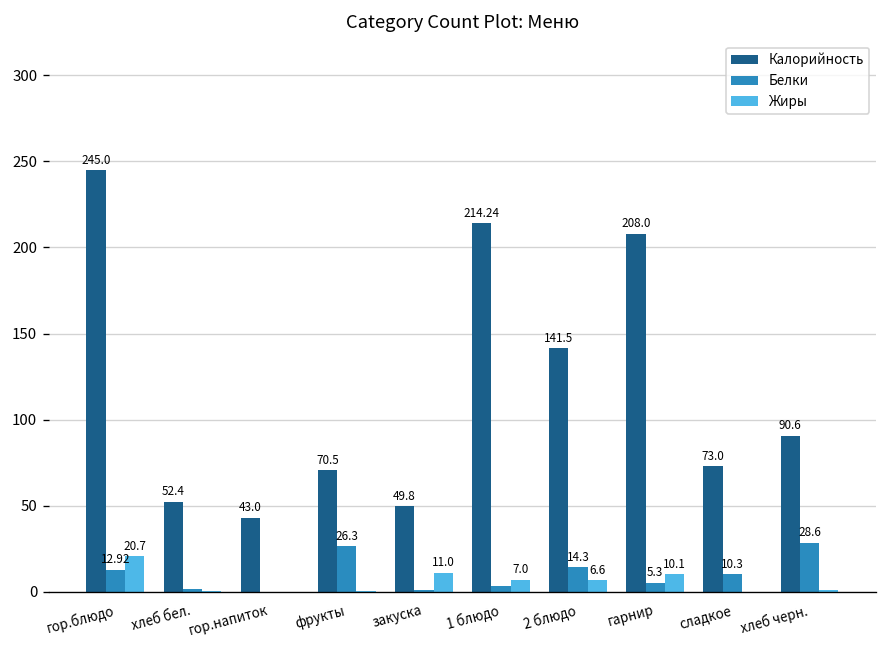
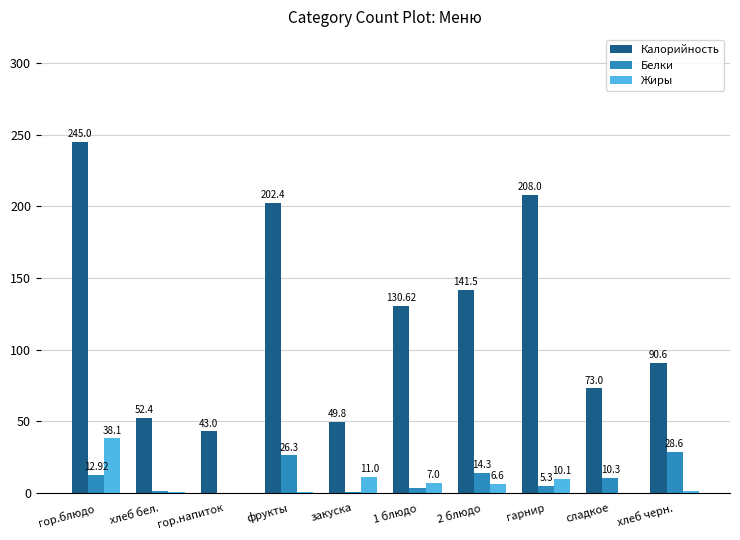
  {
    "Калорийность": {
      "гор.блюдо": 245.0,
      "хлеб бел.": 52.4,
      "гор.напиток": 43.0,
-     "фрукты": 70.5,
+     "фрукты": 202.4,
      "закуска": 49.8,
-     "1 блюдо": 214.24,
+     "1 блюдо": 130.62,
      "2 блюдо": 141.5,
      "гарнир": 208.0,
      "сладкое": 73.0,
      "хлеб черн.": 90.6
    },
    "Белки": {
      "гор.блюдо": 12.92,
      "фрукты": 26.3,
      "2 блюдо": 14.3,
      "гарнир": 5.3,
      "сладкое": 10.3,
      "хлеб черн.": 28.6
    },
    "Жиры": {
-     "гор.блюдо": 20.7,
+     "гор.блюдо": 38.1,
      "закуска": 11.0,
      "1 блюдо": 7.0,
      "2 блюдо": 6.6,
      "гарнир": 10.1
    }
  }
